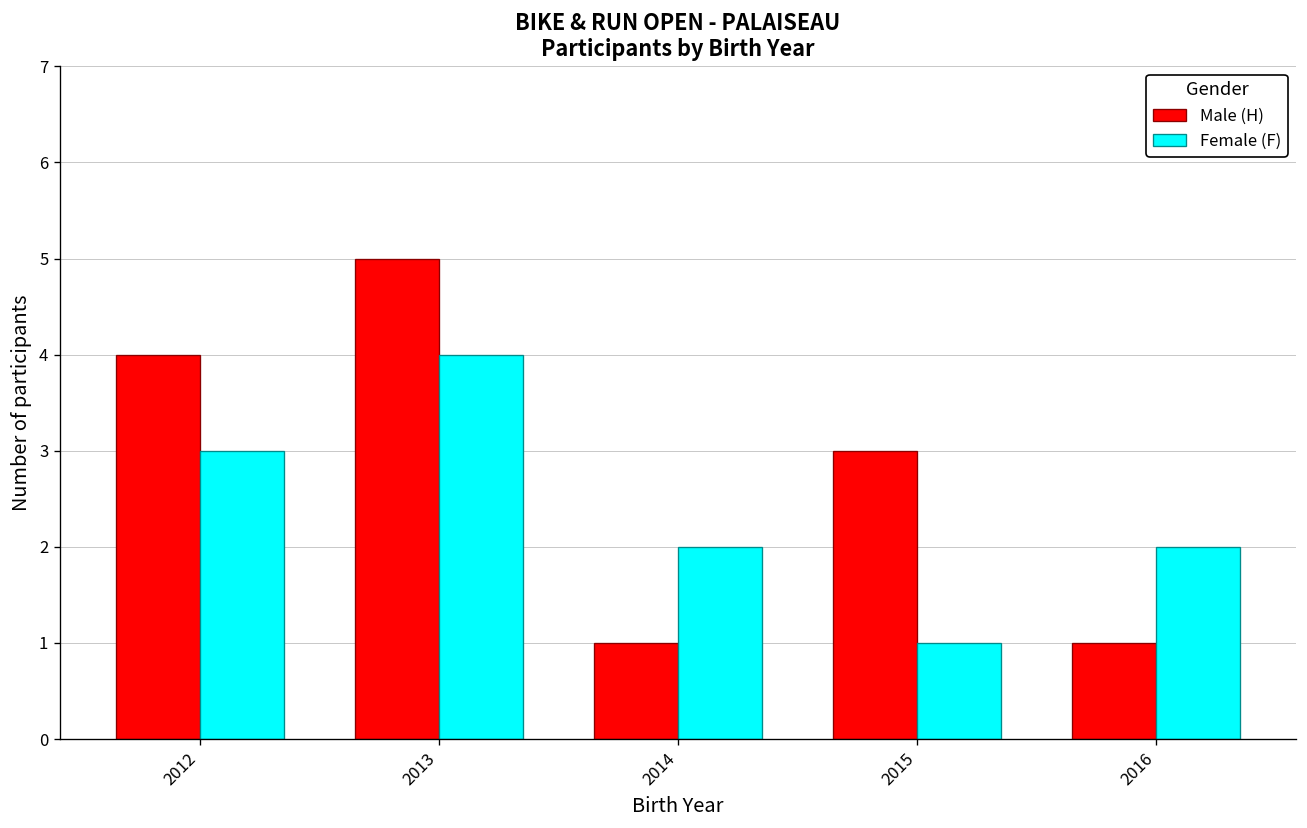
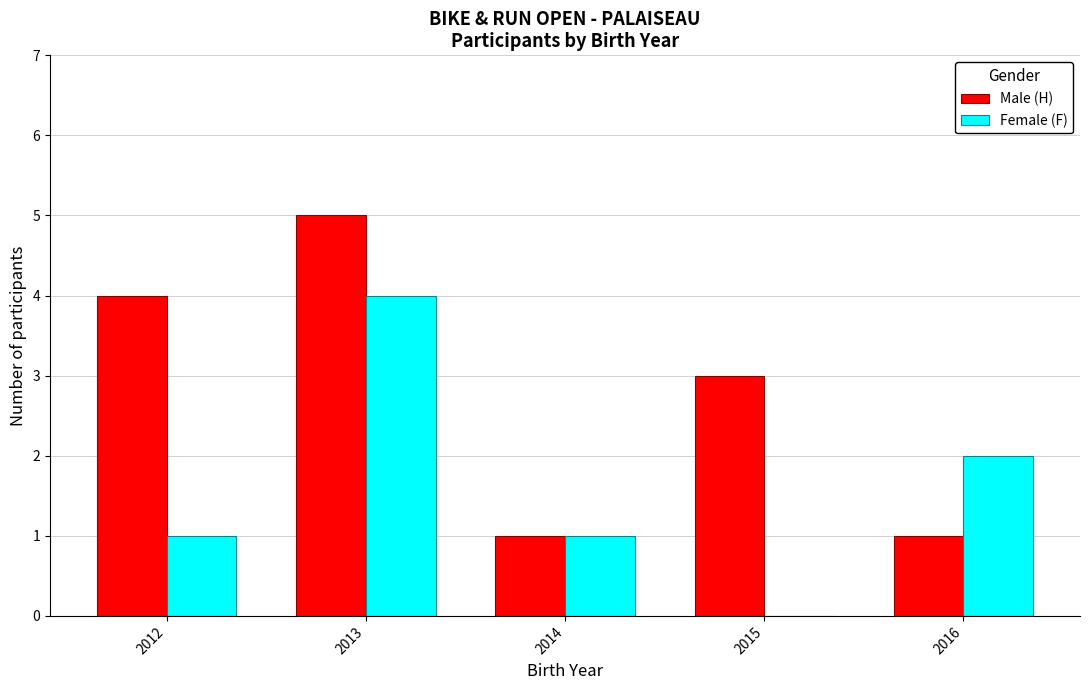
  {
    "Male (H)": {
      "2012": 4,
      "2013": 5,
      "2014": 1,
      "2015": 3,
      "2016": 1
    },
    "Female (F)": {
-     "2012": 3,
+     "2012": 1,
      "2013": 4,
-     "2014": 2,
-     "2015": 1,
+     "2014": 1,
+     "2015": 0,
      "2016": 2
    }
  }
